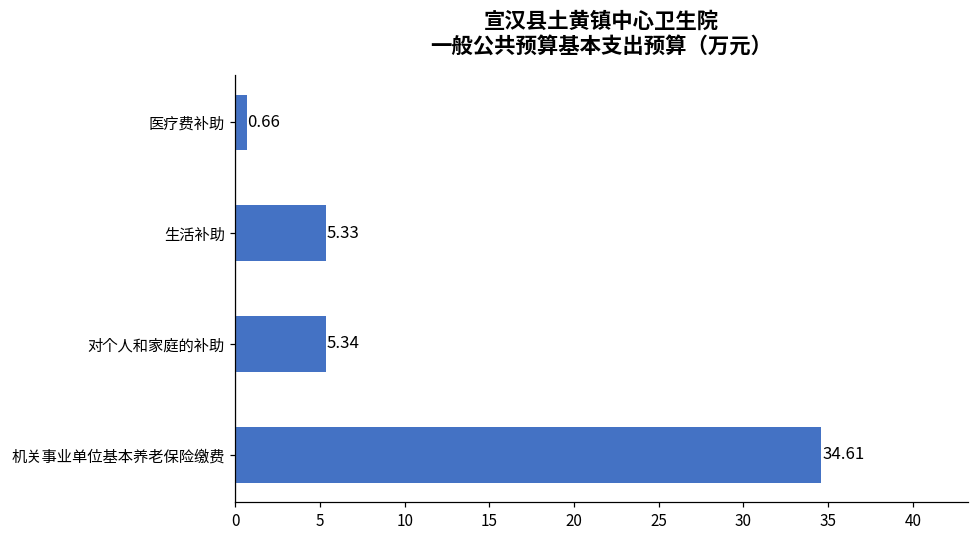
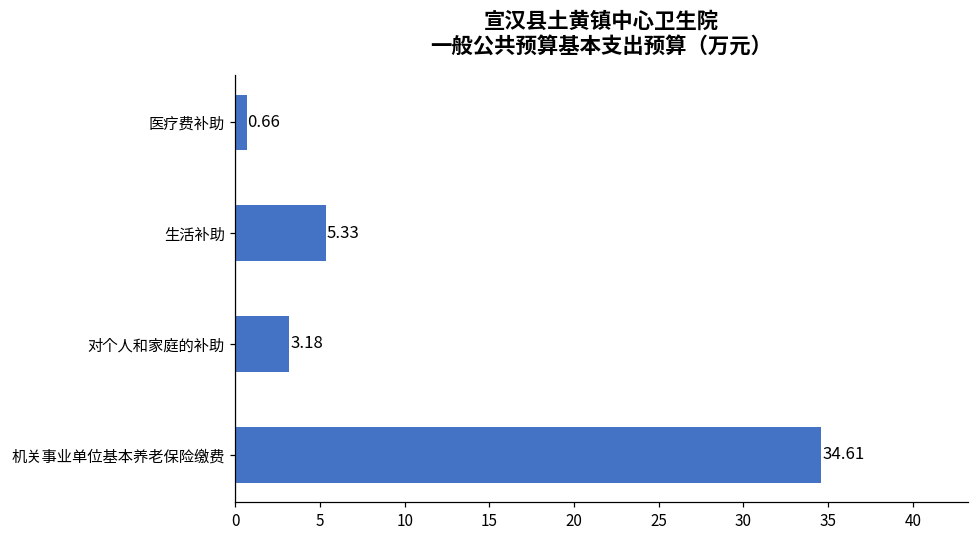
  {
    "医疗费补助": 0.66,
    "生活补助": 5.33,
-   "对个人和家庭的补助": 5.34,
+   "对个人和家庭的补助": 3.18,
    "机关事业单位基本养老保险缴费": 34.61
  }
